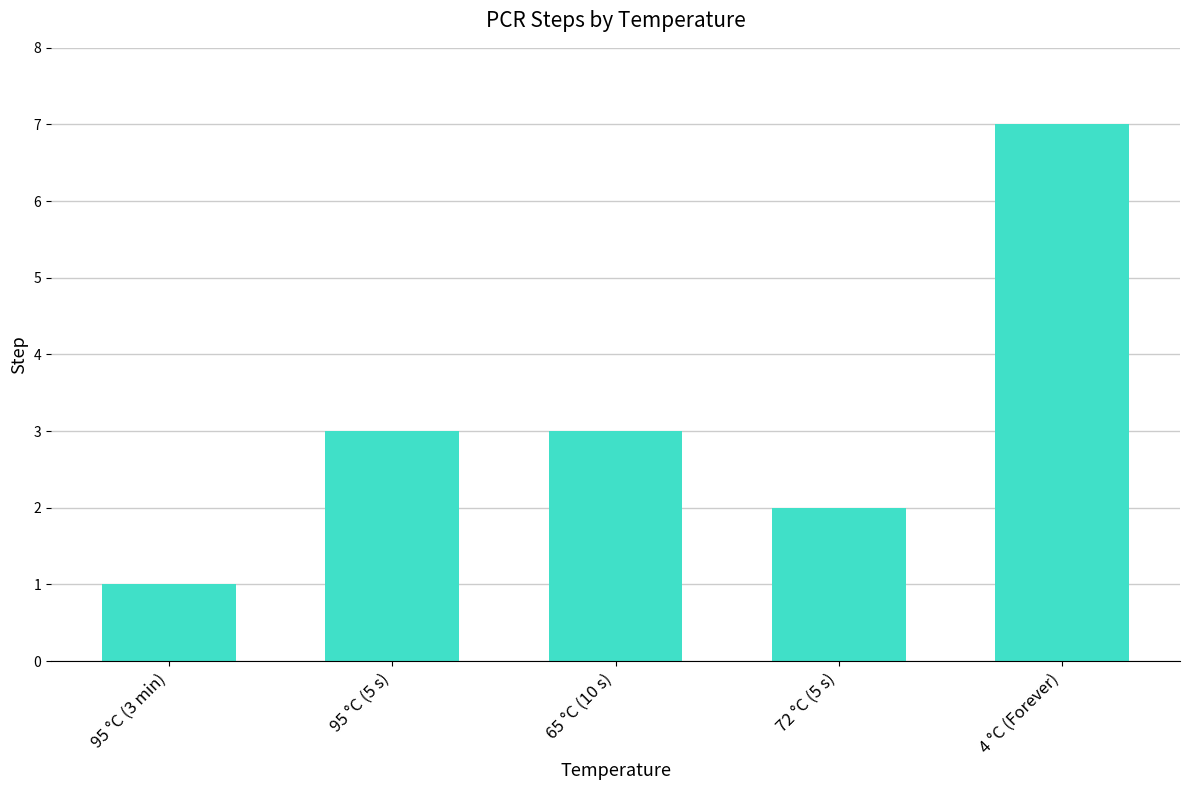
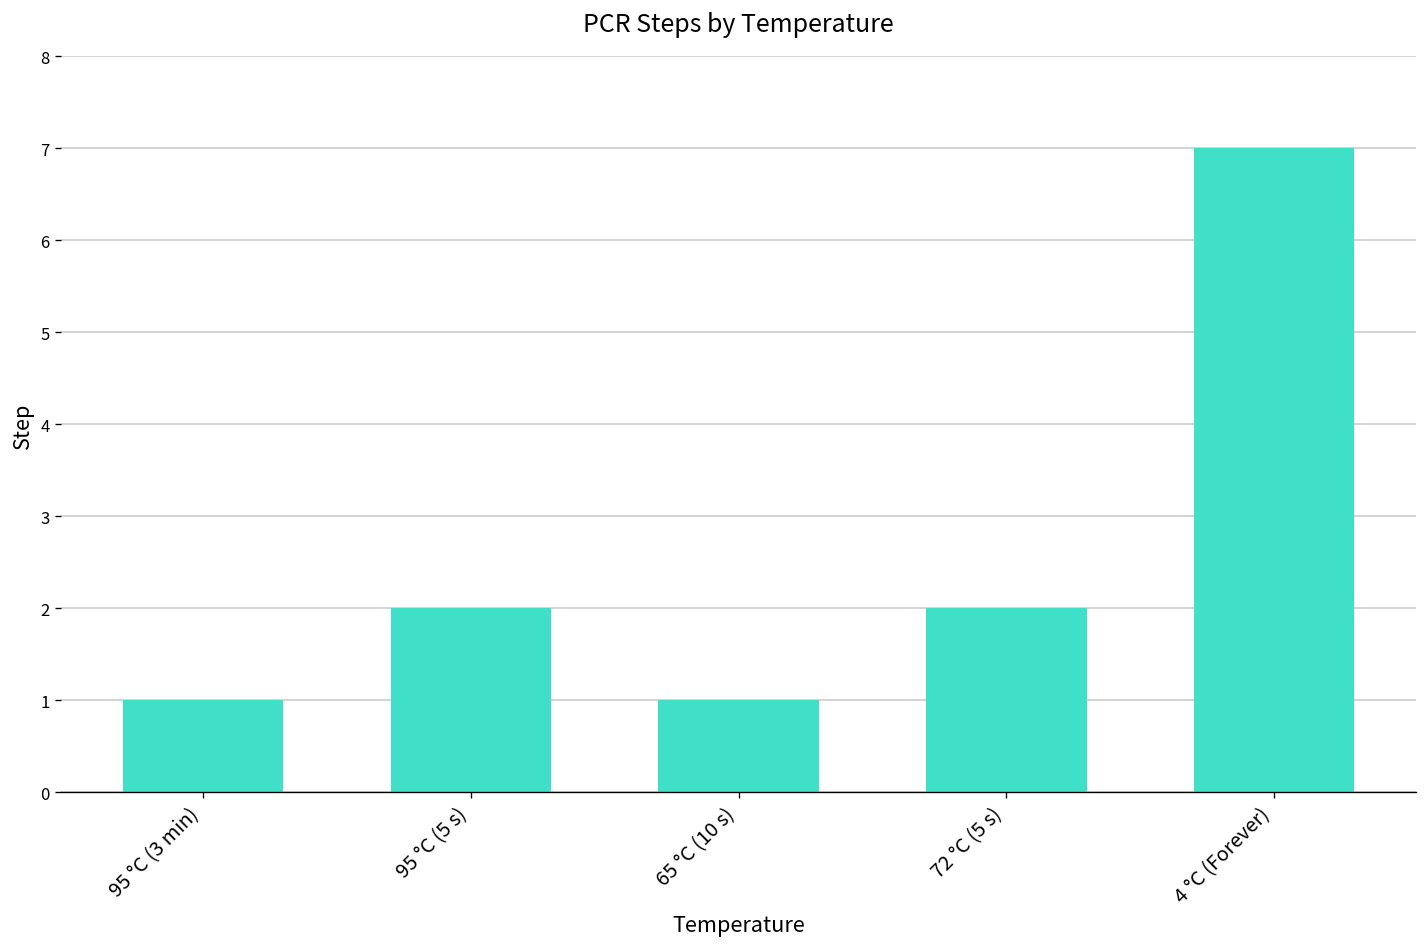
  {
    "95 °C (3 min)": 1,
-   "95 °C (5 s)": 3,
-   "65 °C (10 s)": 3,
+   "95 °C (5 s)": 2,
+   "65 °C (10 s)": 1,
    "72 °C (5 s)": 2,
    "4 °C (Forever)": 7
  }
